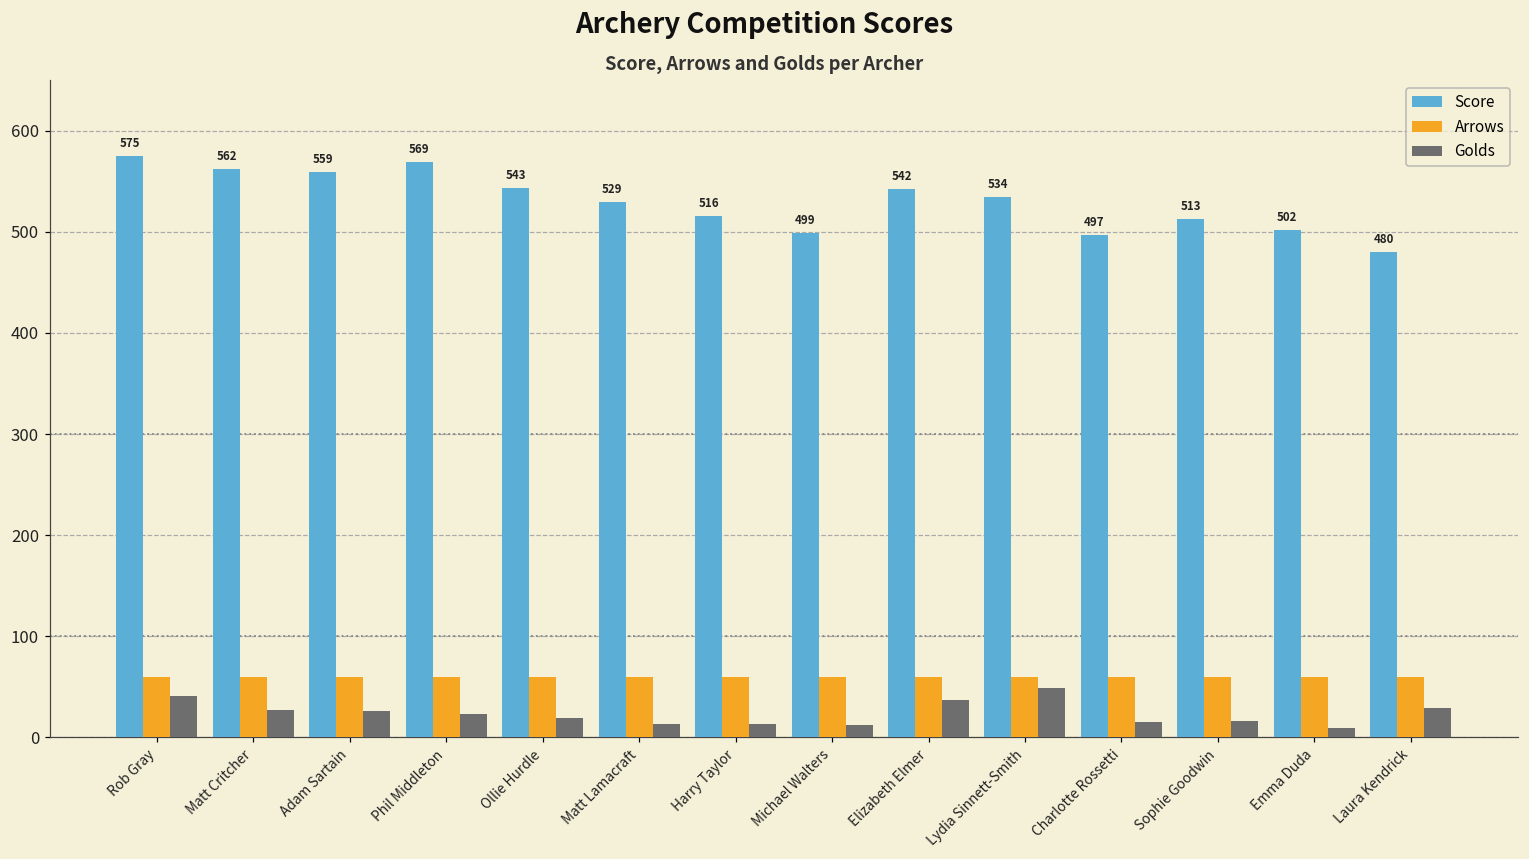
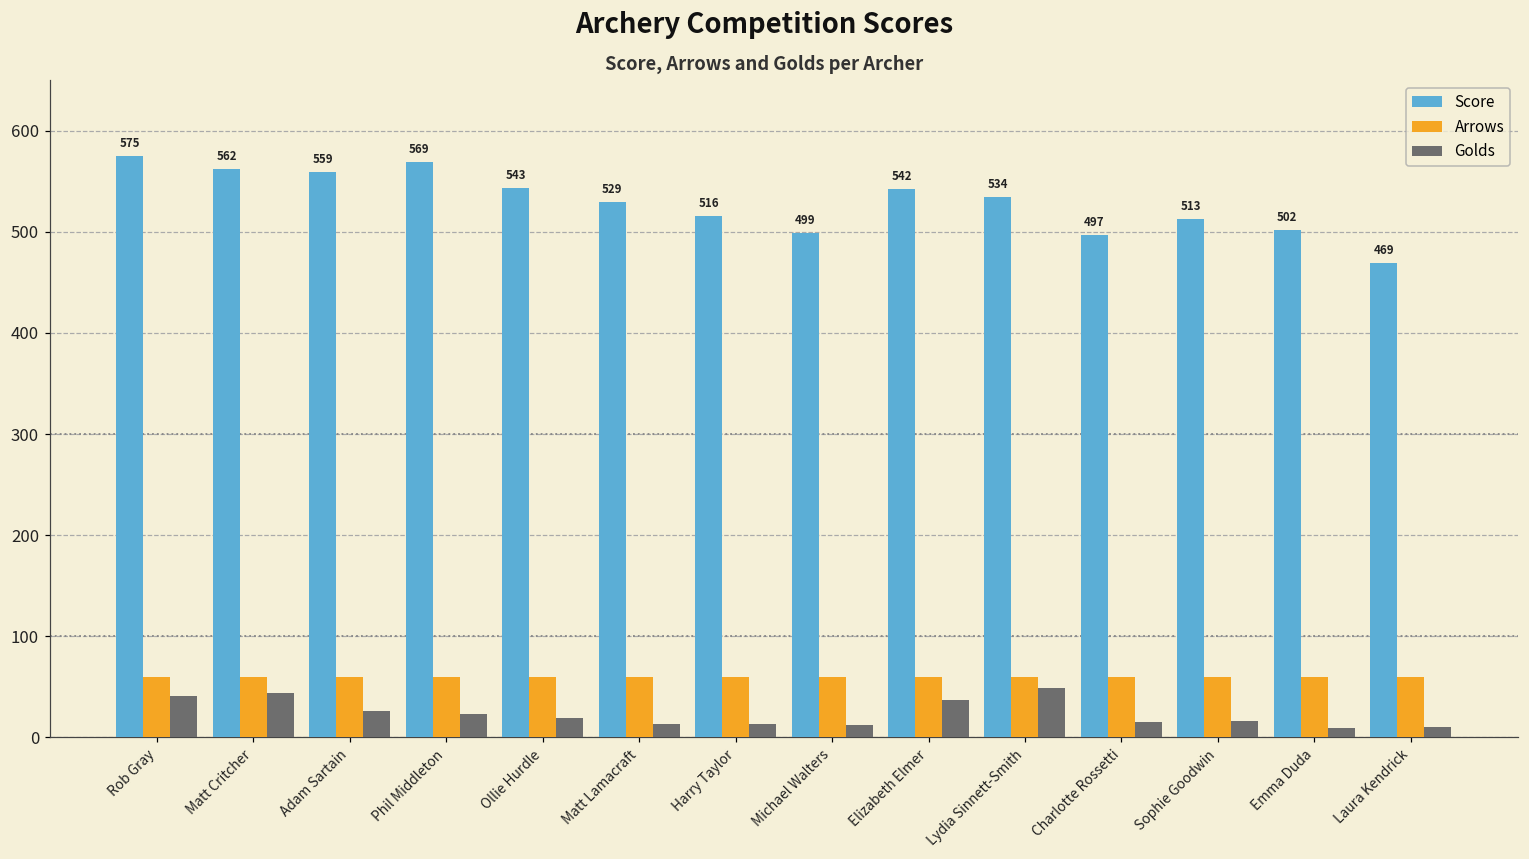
  {
    "Score": {
      "Rob Gray": 575,
      "Matt Critcher": 562,
      "Adam Sartain": 559,
      "Phil Middleton": 569,
      "Ollie Hurdle": 543,
      "Matt Lamacraft": 529,
      "Harry Taylor": 516,
      "Michael Walters": 499,
      "Elizabeth Elmer": 542,
      "Lydia Sinnett-Smith": 534,
      "Charlotte Rossetti": 497,
      "Sophie Goodwin": 513,
      "Emma Duda": 502,
-     "Laura Kendrick": 480
+     "Laura Kendrick": 469
    },
    "Arrows": {
      "Rob Gray": 60,
      "Matt Critcher": 60,
      "Adam Sartain": 60,
      "Phil Middleton": 60,
      "Ollie Hurdle": 60,
      "Matt Lamacraft": 60,
      "Harry Taylor": 60,
      "Michael Walters": 60,
      "Elizabeth Elmer": 60,
      "Lydia Sinnett-Smith": 60,
      "Charlotte Rossetti": 60,
      "Sophie Goodwin": 60,
      "Emma Duda": 60,
      "Laura Kendrick": 60
    },
    "Golds": {
      "Rob Gray": 40,
-     "Matt Critcher": 30,
+     "Matt Critcher": 40,
      "Adam Sartain": 30,
      "Phil Middleton": 20,
      "Ollie Hurdle": 20,
      "Matt Lamacraft": 10,
      "Harry Taylor": 10,
      "Michael Walters": 10,
      "Elizabeth Elmer": 40,
      "Lydia Sinnett-Smith": 50,
      "Charlotte Rossetti": 20,
      "Sophie Goodwin": 20,
      "Emma Duda": 10,
-     "Laura Kendrick": 30
+     "Laura Kendrick": 10
    }
  }
